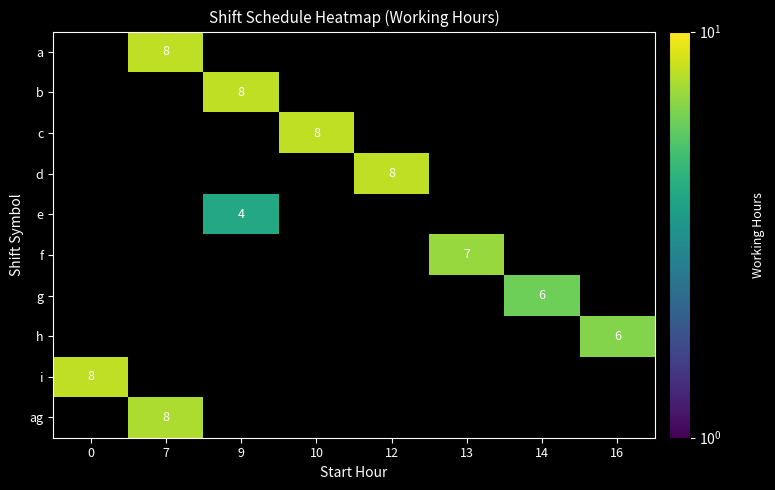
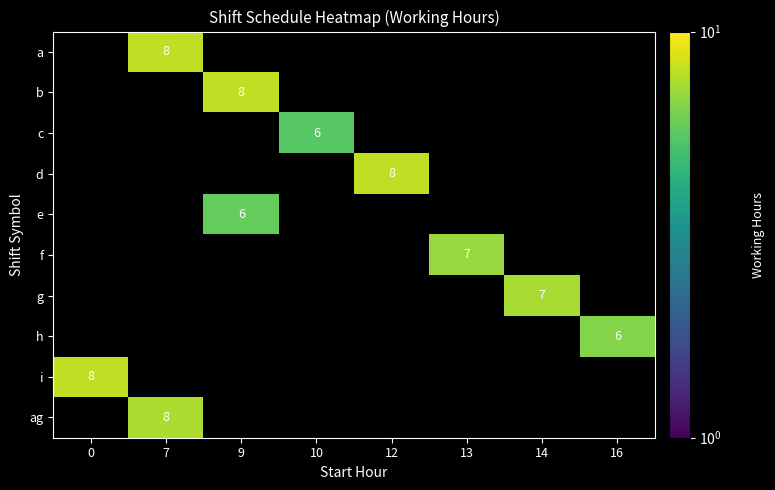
  {
    "a": {
      "7": 8
    },
    "b": {
      "9": 8
    },
    "c": {
-     "10": 8
+     "10": 6
    },
    "d": {
      "12": 8
    },
    "e": {
-     "9": 4
+     "9": 6
    },
    "f": {
      "13": 7
    },
    "g": {
-     "14": 6
+     "14": 7
    },
    "h": {
      "16": 6
    },
    "i": {
      "0": 8
    },
    "ag": {
      "7": 8
    }
  }
